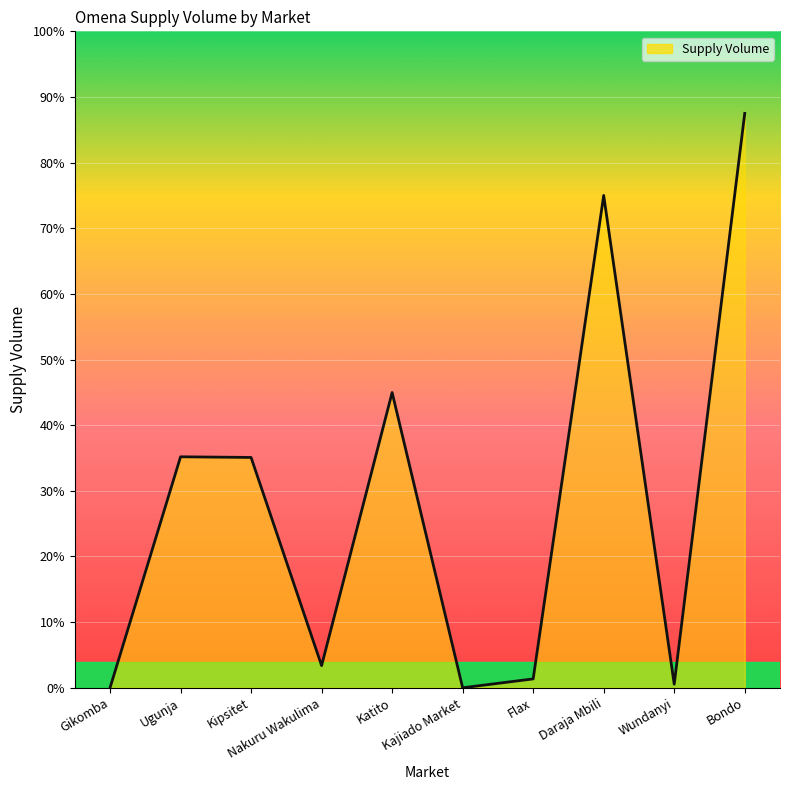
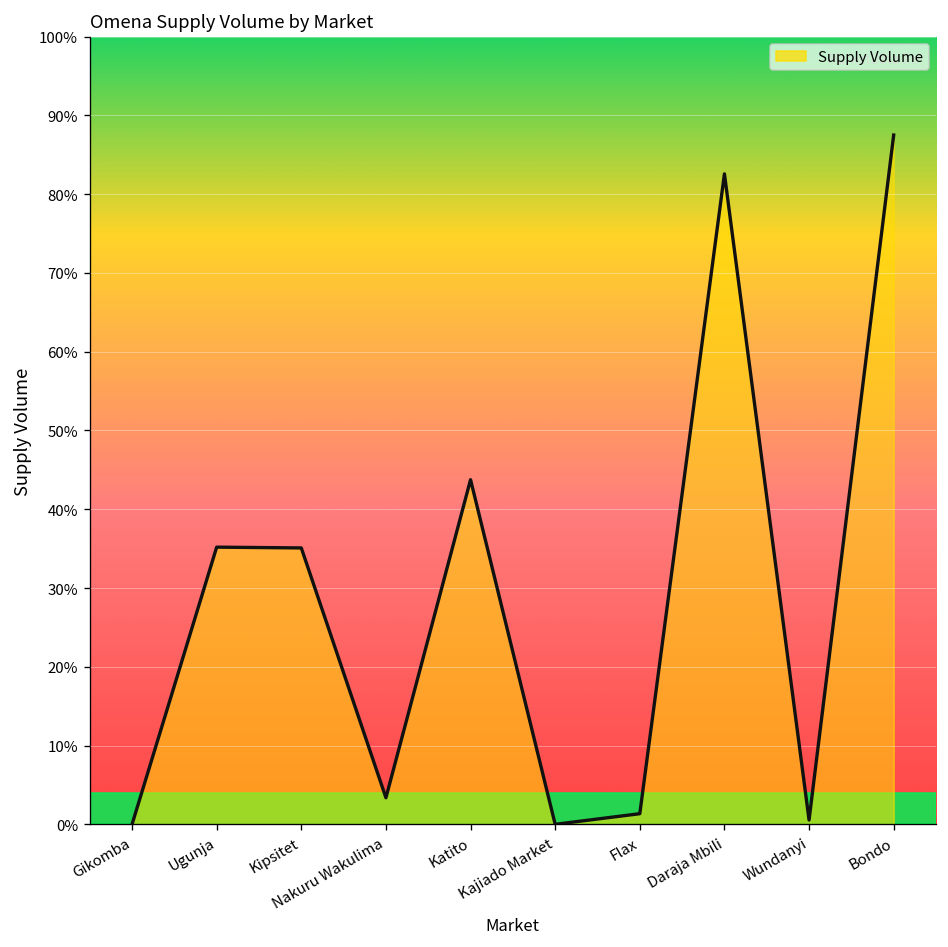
  {
    "Ugunja": "35%",
    "Kipsitet": "35%",
-   "Katito": "45%",
-   "Daraja Mbili": "75%",
+   "Katito": "44%",
+   "Daraja Mbili": "83%",
    "Bondo": "88%"
  }
